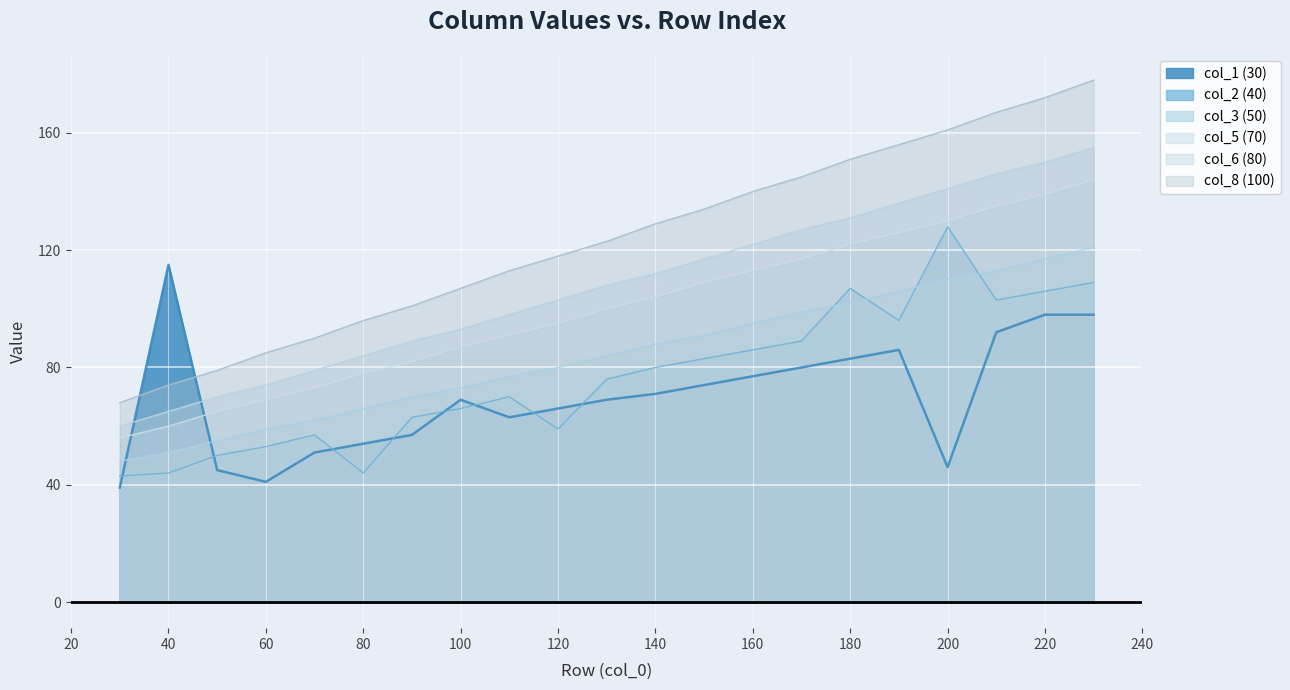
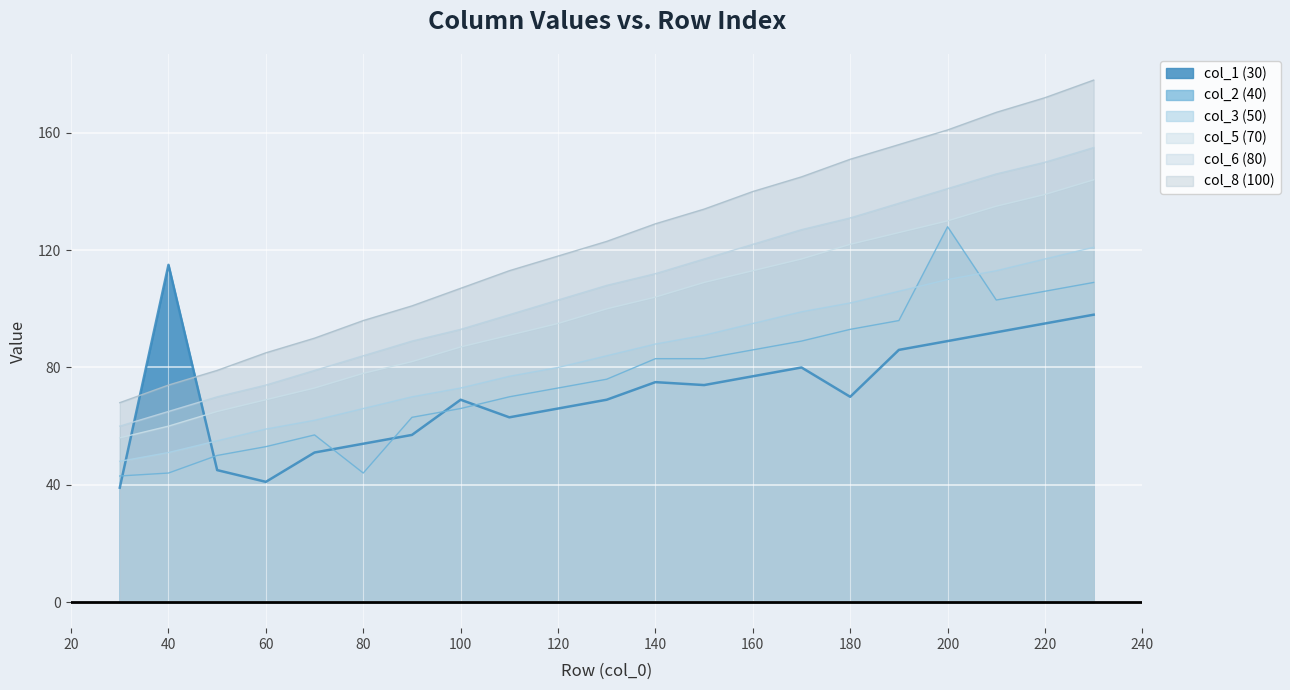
  {
    "col_1 (30)": {
      "40": 115,
      "60": 41,
      "80": 54,
      "100": 69,
      "120": 66,
-     "140": 71,
+     "140": 75,
      "160": 77,
-     "180": 83,
-     "200": 46,
-     "220": 98
+     "180": 70,
+     "200": 89,
+     "220": 95
    },
    "col_2 (40)": {
      "40": 44,
      "60": 53,
      "80": 44,
      "100": 66,
-     "120": 59,
-     "140": 80,
+     "120": 73,
+     "140": 83,
      "160": 86,
-     "180": 107,
+     "180": 93,
      "200": 128,
      "220": 106
    }
  }
